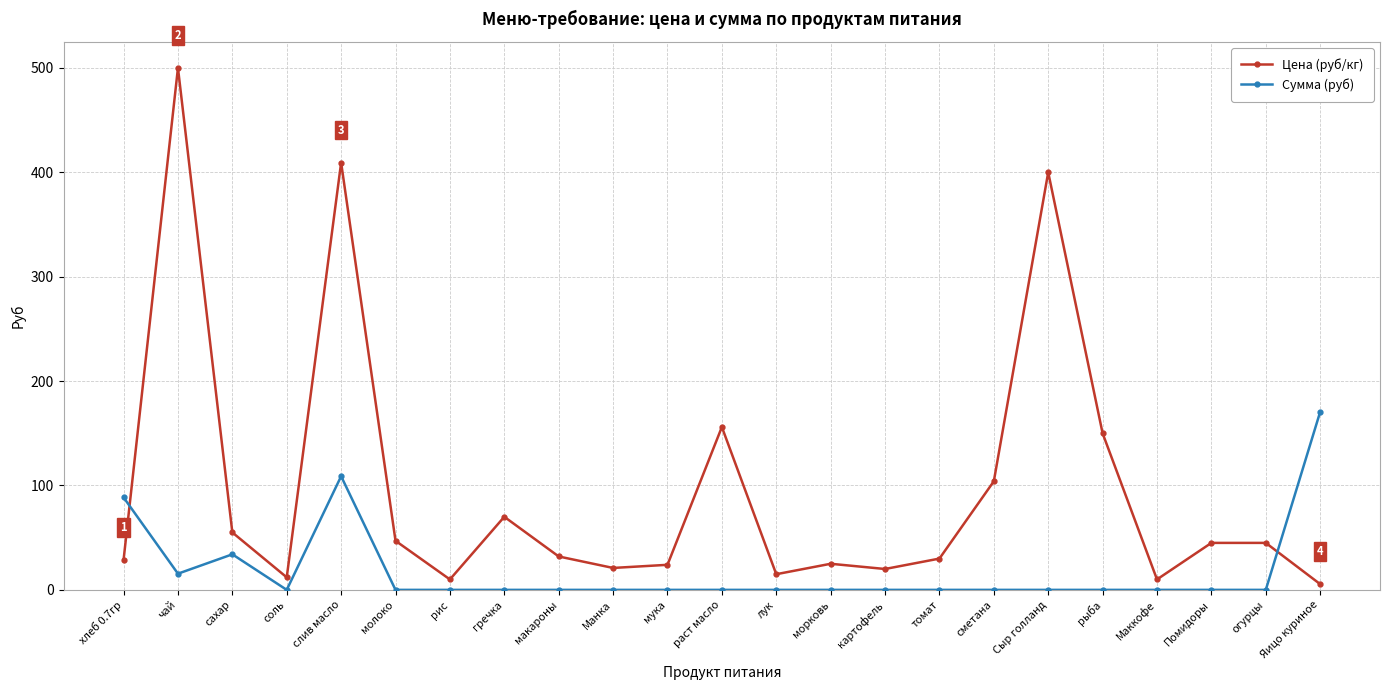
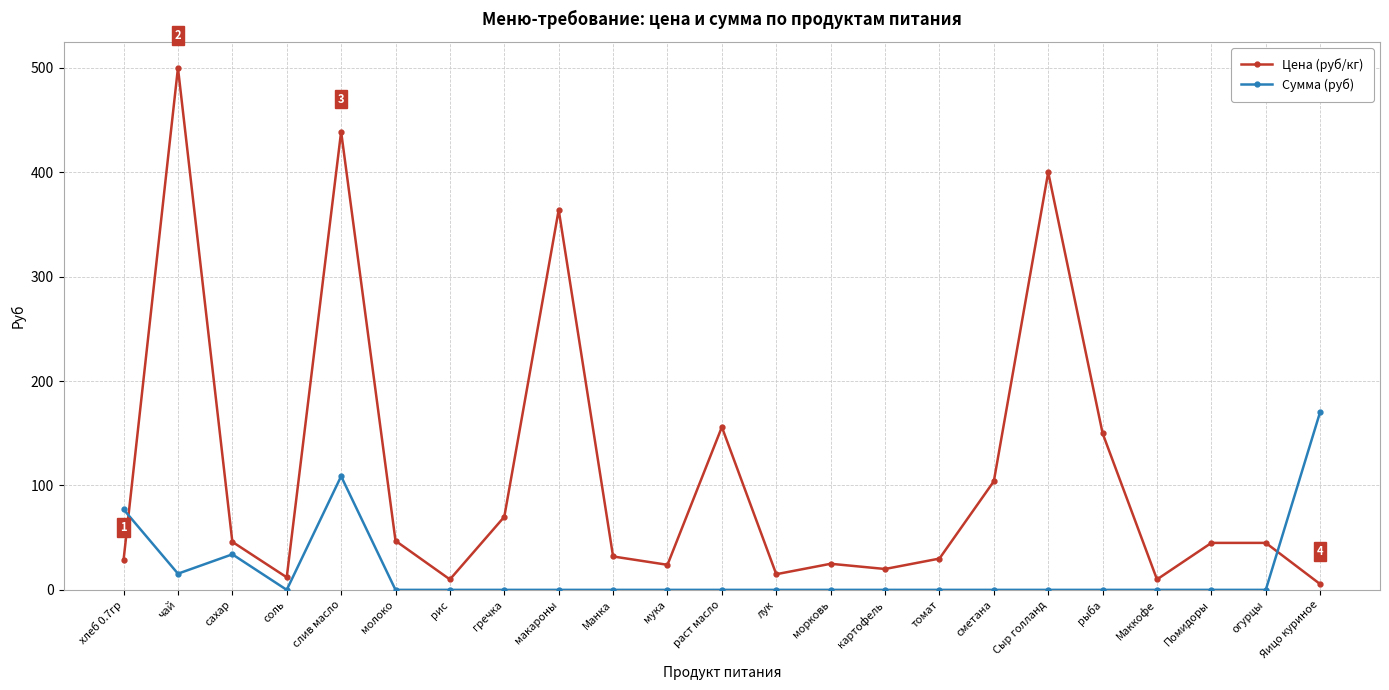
  {
    "Цена (руб/кг)": {
      "хлеб 0.7гр": 29,
      "чай": 500,
-     "сахар": 55,
+     "сахар": 46,
      "соль": 12,
-     "слив масло": 409,
+     "слив масло": 439,
      "молоко": 47,
      "рис": 10,
      "гречка": 70,
-     "макароны": 32,
-     "Манка": 21,
+     "макароны": 364,
+     "Манка": 32,
      "мука": 24,
      "раст масло": 156,
      "лук": 15,
      "морковь": 25,
      "картофель": 20,
      "томат": 30,
      "сметана": 104,
      "Сыр голланд": 400,
      "рыба": 150,
      "Маккофе": 10,
      "Помидоры": 45,
      "огурцы": 45,
      "Яицо куриное": 6
    },
    "Сумма (руб)": {
-     "хлеб 0.7гр": 89,
+     "хлеб 0.7гр": 77,
      "чай": 16,
      "сахар": 34,
      "соль": 0,
      "слив масло": 109,
      "молоко": 0,
      "рис": 0,
      "гречка": 0,
      "макароны": 0,
      "Манка": 0,
      "мука": 0,
      "раст масло": 0,
      "лук": 0,
      "морковь": 0,
      "картофель": 0,
      "томат": 0,
      "сметана": 0,
      "Сыр голланд": 0,
      "рыба": 0,
      "Маккофе": 0,
      "Помидоры": 0,
      "огурцы": 0,
      "Яицо куриное": 171
    }
  }
